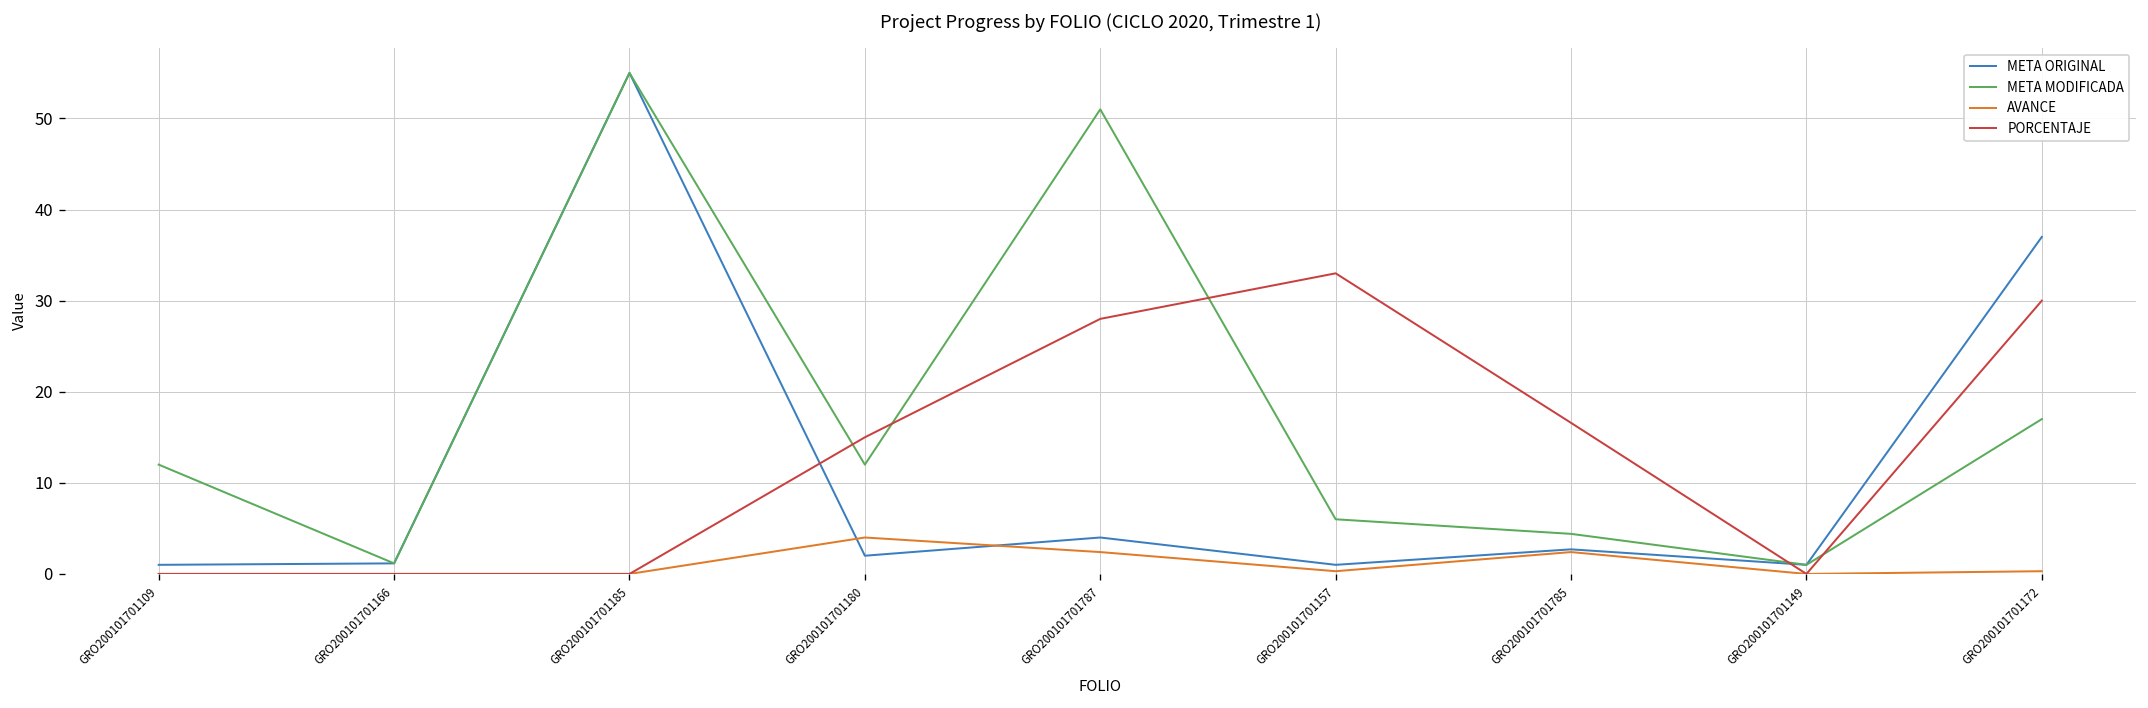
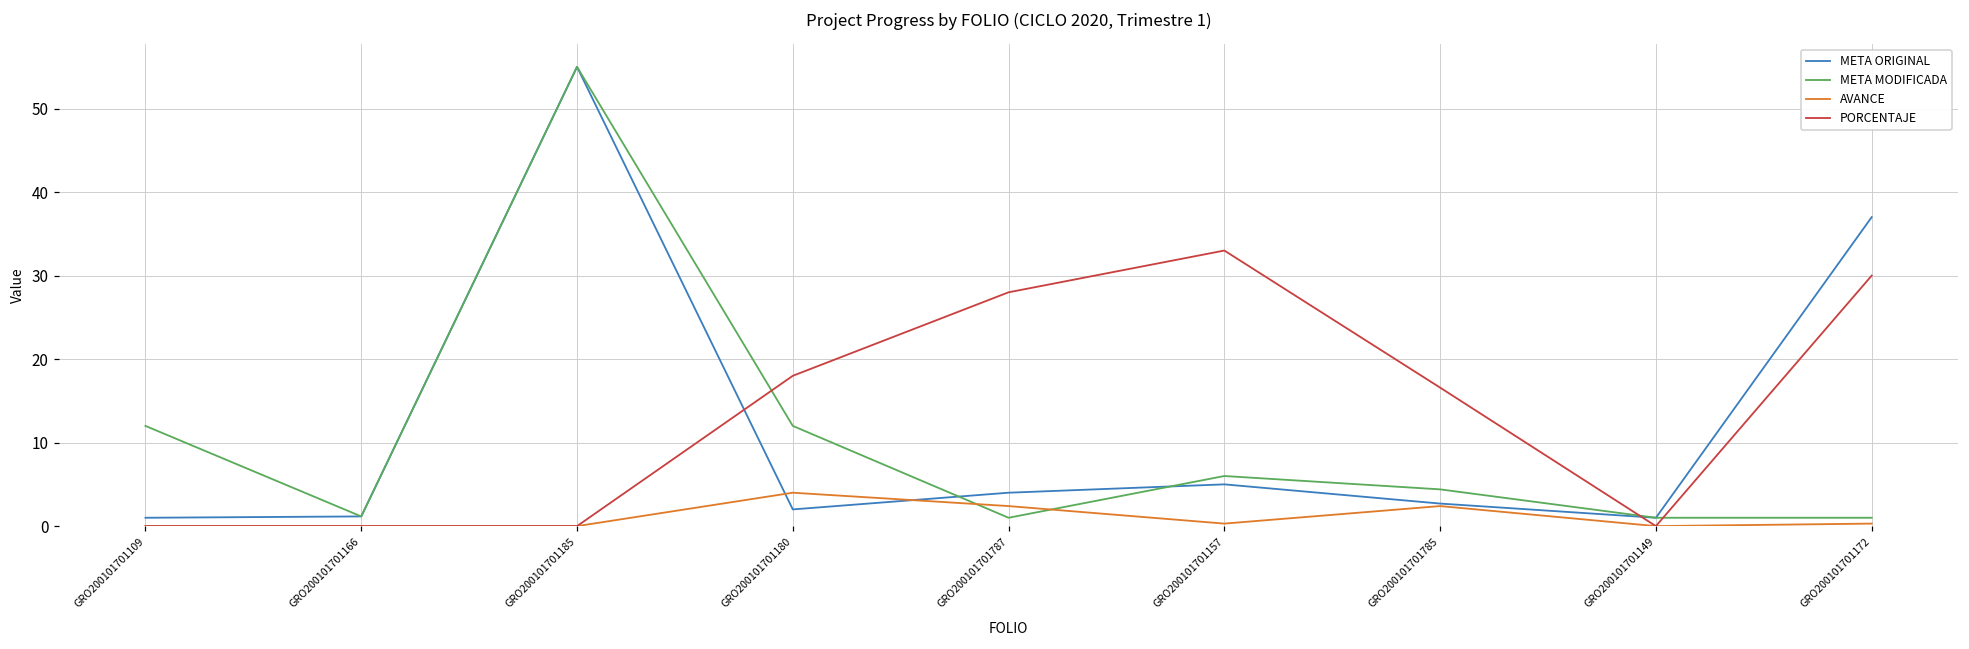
  {
    "META ORIGINAL": {
      "GRO200101701109": 1,
      "GRO200101701180": 2,
      "GRO200101701787": 4,
-     "GRO200101701157": 1,
+     "GRO200101701157": 5,
      "GRO200101701172": 37
    },
    "META MODIFICADA": {
      "GRO200101701109": 12,
      "GRO200101701180": 12,
-     "GRO200101701787": 51,
+     "GRO200101701787": 1,
      "GRO200101701157": 6,
      "GRO200101701785": 4,
-     "GRO200101701172": 17
+     "GRO200101701172": 1
    },
    "AVANCE": {
      "GRO200101701180": 4,
      "GRO200101701787": 2,
      "GRO200101701157": 0,
      "GRO200101701172": 0
    },
    "PORCENTAJE": {
-     "GRO200101701180": 15,
+     "GRO200101701180": 18,
      "GRO200101701787": 28,
      "GRO200101701157": 33,
      "GRO200101701785": 17,
      "GRO200101701172": 30
    }
  }
